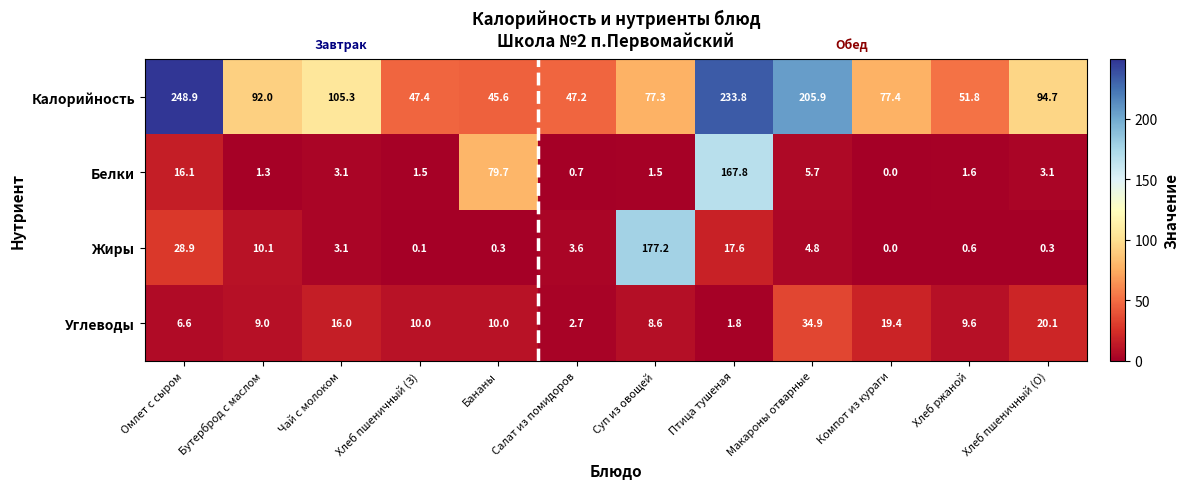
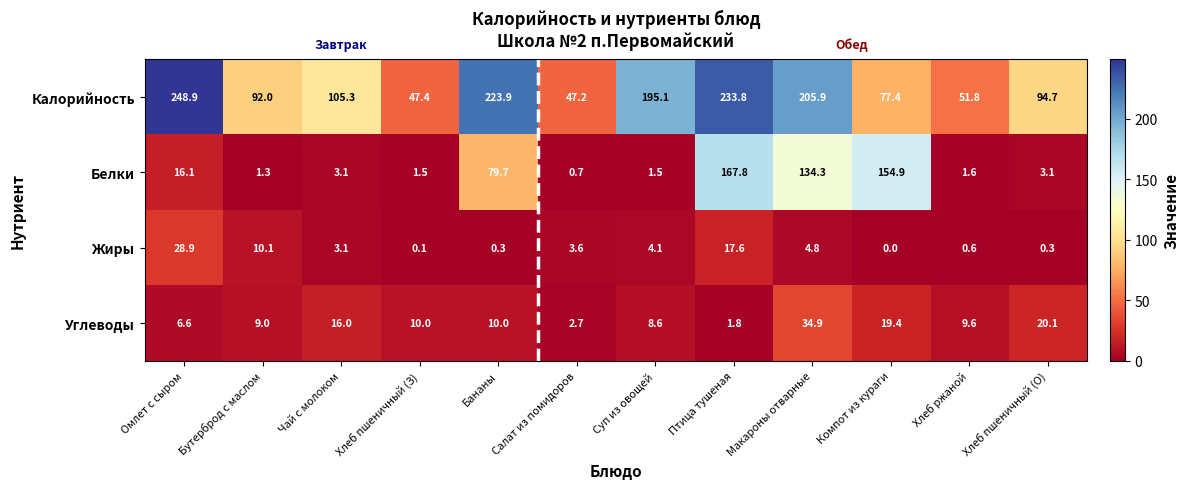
  {
    "Калорийность": {
      "Омлет с сыром": 248.9,
      "Бутерброд с маслом": 92.0,
      "Чай с молоком": 105.3,
      "Хлеб пшеничный (З)": 47.4,
-     "Бананы": 45.6,
+     "Бананы": 223.9,
      "Салат из помидоров": 47.2,
-     "Суп из овощей": 77.3,
+     "Суп из овощей": 195.1,
      "Птица тушеная": 233.8,
      "Макароны отварные": 205.9,
      "Компот из кураги": 77.4,
      "Хлеб ржаной": 51.8,
      "Хлеб пшеничный (О)": 94.7
    },
    "Белки": {
      "Омлет с сыром": 16.1,
      "Бутерброд с маслом": 1.3,
      "Чай с молоком": 3.1,
      "Хлеб пшеничный (З)": 1.5,
      "Бананы": 79.7,
      "Салат из помидоров": 0.7,
      "Суп из овощей": 1.5,
      "Птица тушеная": 167.8,
-     "Макароны отварные": 5.7,
-     "Компот из кураги": 0.0,
+     "Макароны отварные": 134.3,
+     "Компот из кураги": 154.9,
      "Хлеб ржаной": 1.6,
      "Хлеб пшеничный (О)": 3.1
    },
    "Жиры": {
      "Омлет с сыром": 28.9,
      "Бутерброд с маслом": 10.1,
      "Чай с молоком": 3.1,
      "Хлеб пшеничный (З)": 0.1,
      "Бананы": 0.3,
      "Салат из помидоров": 3.6,
-     "Суп из овощей": 177.2,
+     "Суп из овощей": 4.1,
      "Птица тушеная": 17.6,
      "Макароны отварные": 4.8,
      "Компот из кураги": 0.0,
      "Хлеб ржаной": 0.6,
      "Хлеб пшеничный (О)": 0.3
    },
    "Углеводы": {
      "Омлет с сыром": 6.6,
      "Бутерброд с маслом": 9.0,
      "Чай с молоком": 16.0,
      "Хлеб пшеничный (З)": 10.0,
      "Бананы": 10.0,
      "Салат из помидоров": 2.7,
      "Суп из овощей": 8.6,
      "Птица тушеная": 1.8,
      "Макароны отварные": 34.9,
      "Компот из кураги": 19.4,
      "Хлеб ржаной": 9.6,
      "Хлеб пшеничный (О)": 20.1
    }
  }
